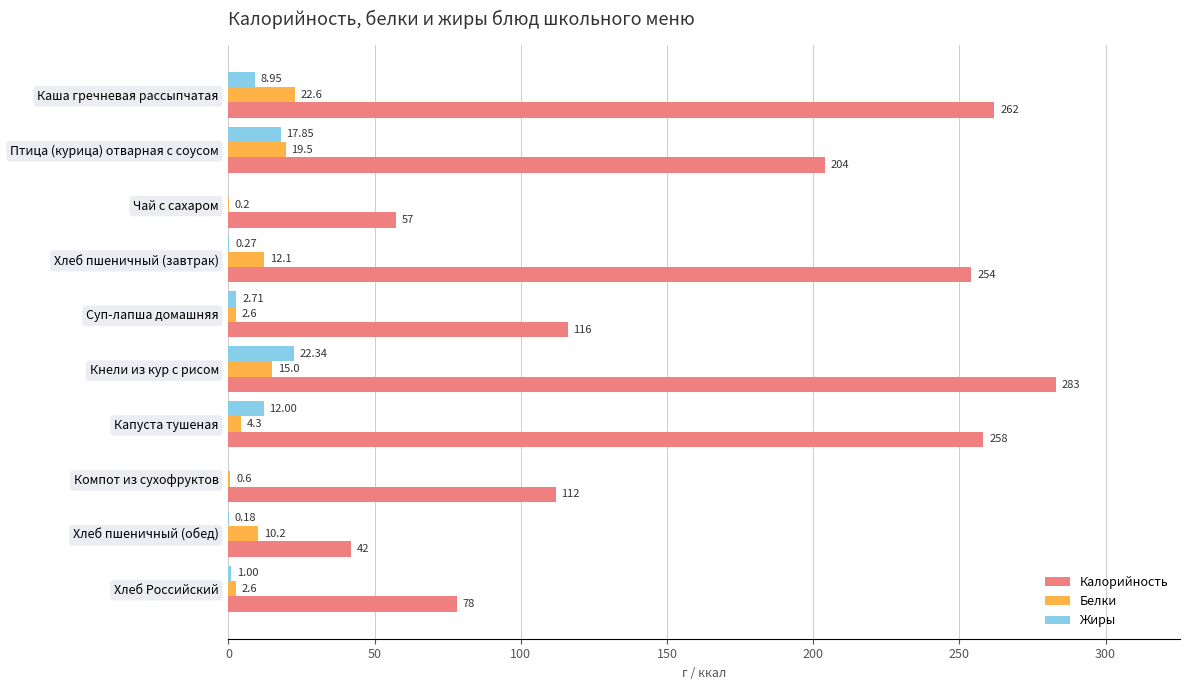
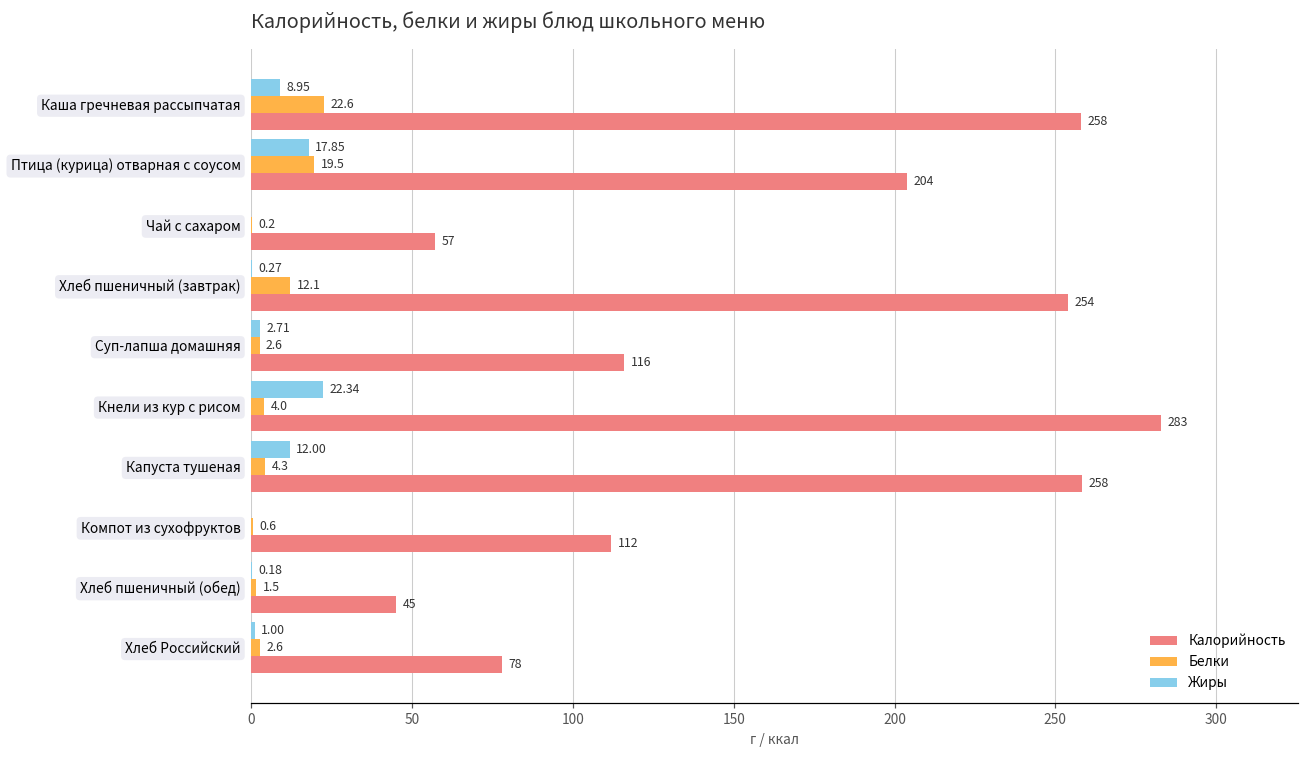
  {
    "Калорийность": {
-     "Каша гречневая рассыпчатая": 262,
+     "Каша гречневая рассыпчатая": 258,
      "Птица (курица) отварная с соусом": 204,
      "Чай с сахаром": 57,
      "Хлеб пшеничный (завтрак)": 254,
      "Суп-лапша домашняя": 116,
      "Кнели из кур с рисом": 283,
      "Капуста тушеная": 258,
      "Компот из сухофруктов": 112,
-     "Хлеб пшеничный (обед)": 42,
+     "Хлеб пшеничный (обед)": 45,
      "Хлеб Российский": 78
    },
    "Белки": {
      "Каша гречневая рассыпчатая": 22.6,
      "Птица (курица) отварная с соусом": 19.5,
      "Чай с сахаром": 0.2,
      "Хлеб пшеничный (завтрак)": 12.1,
      "Суп-лапша домашняя": 2.6,
-     "Кнели из кур с рисом": 15.0,
+     "Кнели из кур с рисом": 4.0,
      "Капуста тушеная": 4.3,
      "Компот из сухофруктов": 0.6,
-     "Хлеб пшеничный (обед)": 10.2,
+     "Хлеб пшеничный (обед)": 1.5,
      "Хлеб Российский": 2.6
    },
    "Жиры": {
      "Каша гречневая рассыпчатая": 8.95,
      "Птица (курица) отварная с соусом": 17.85,
      "Хлеб пшеничный (завтрак)": 0.27,
      "Суп-лапша домашняя": 2.71,
      "Кнели из кур с рисом": 22.34,
      "Капуста тушеная": 12.00,
      "Хлеб пшеничный (обед)": 0.18,
      "Хлеб Российский": 1.00
    }
  }
